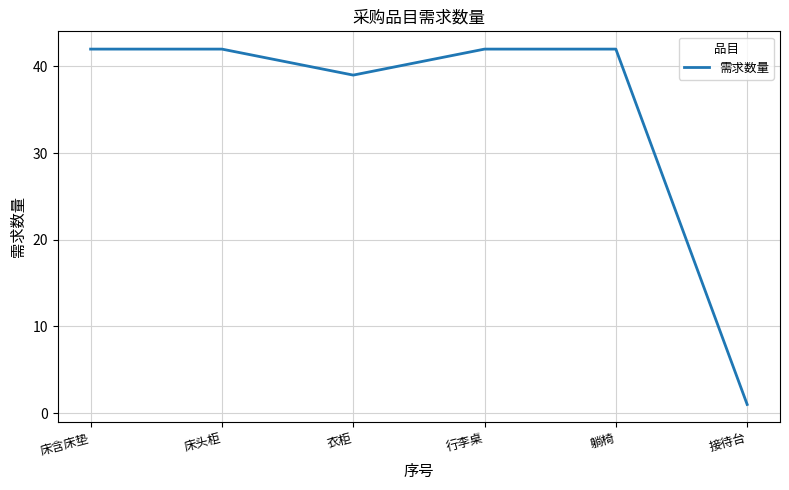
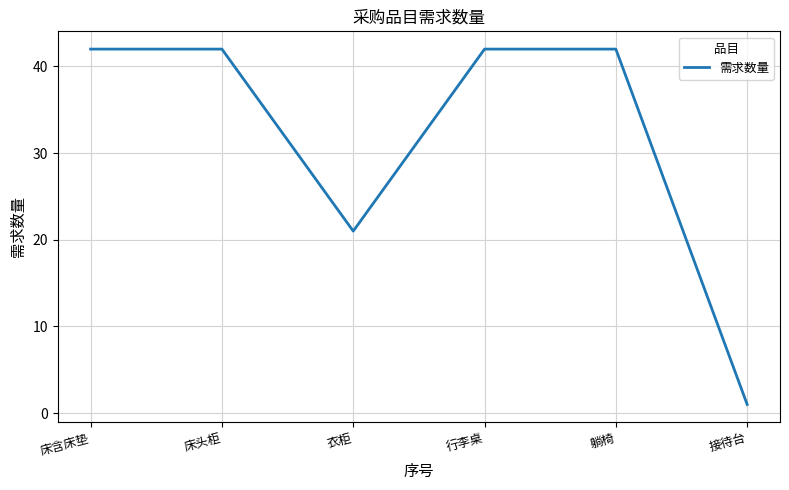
  {
    "床含床垫": 42,
    "床头柜": 42,
-   "衣柜": 39,
+   "衣柜": 21,
    "行李桌": 42,
    "躺椅": 42,
    "接待台": 1
  }
